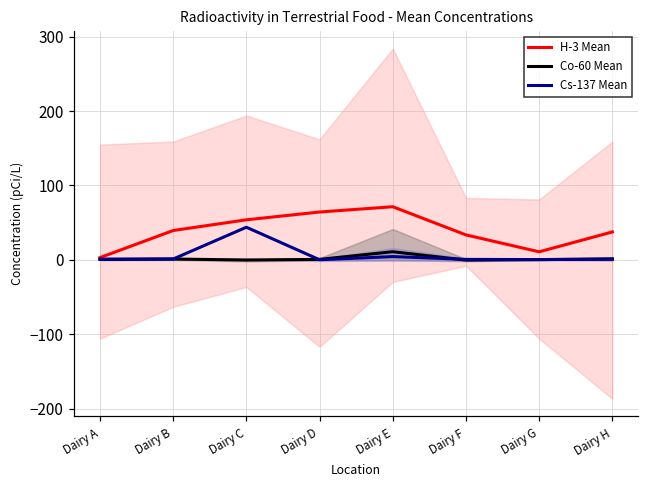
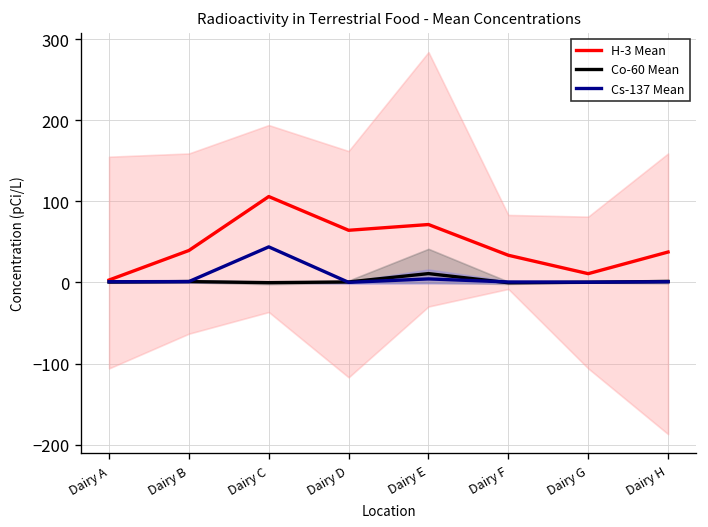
  {
    "H-3 Mean": {
      "Dairy B": 40,
-     "Dairy C": 50,
+     "Dairy C": 110,
      "Dairy D": 60,
      "Dairy E": 70,
      "Dairy F": 30,
      "Dairy G": 10,
      "Dairy H": 40
    },
    "Co-60 Mean": {
      "Dairy E": 10
    },
    "Cs-137 Mean": {
      "Dairy C": 40,
      "Dairy E": 0
    }
  }
